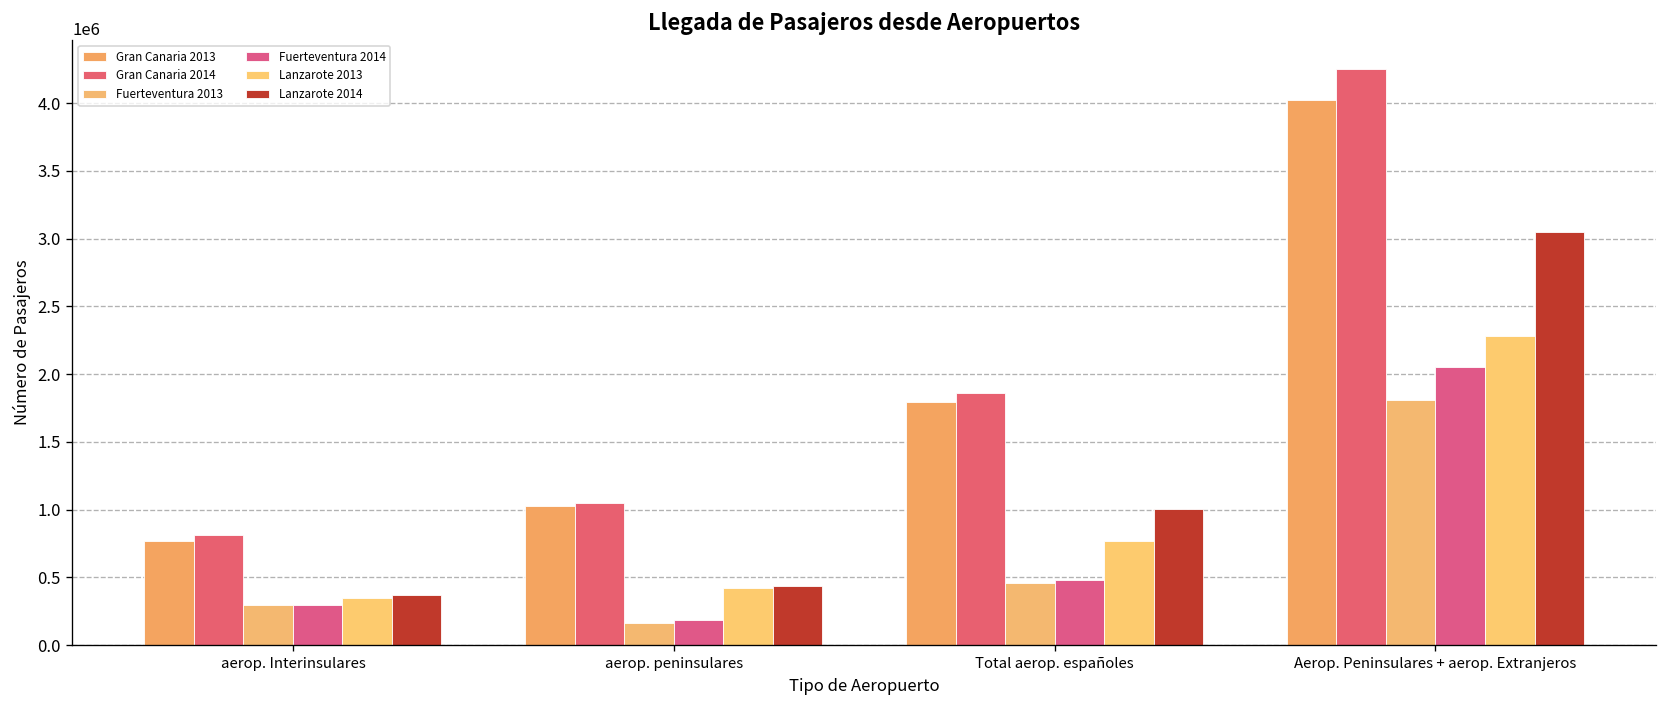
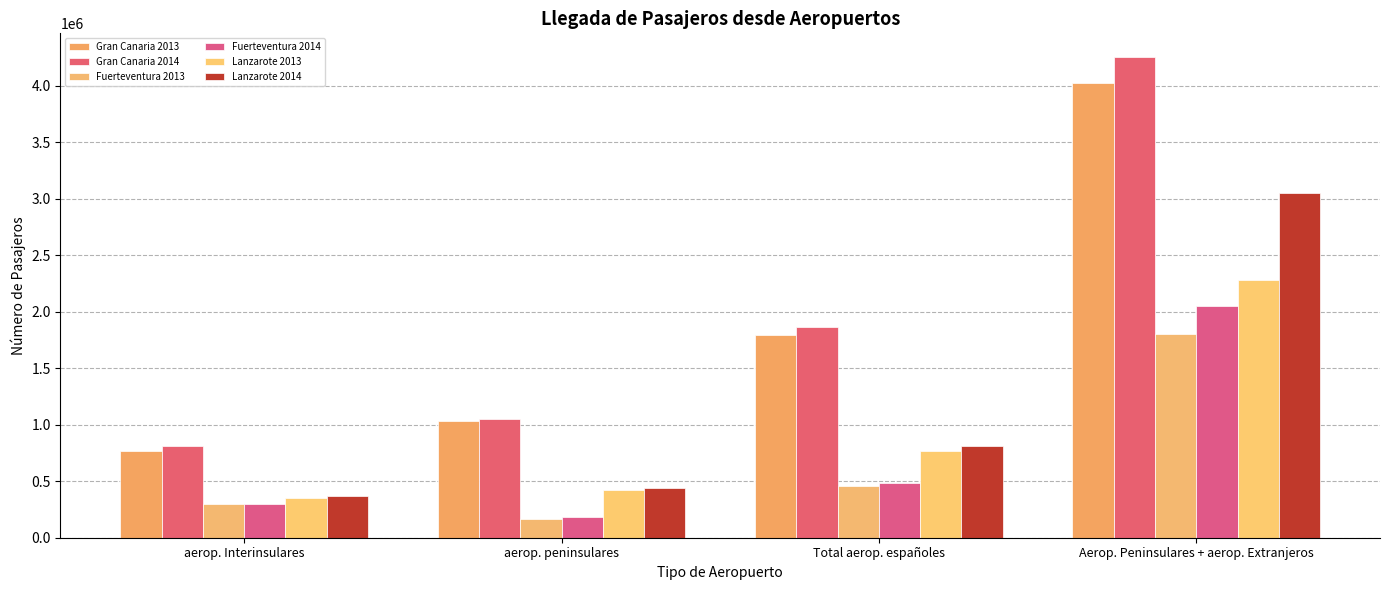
  {
    "Lanzarote 2014": {
      "aerop. Interinsulares": 370000,
      "aerop. peninsulares": 440000,
-     "Total aerop. españoles": 1010000,
+     "Total aerop. españoles": 810000,
      "Aerop. Peninsulares + aerop. Extranjeros": 3050000
    }
  }
